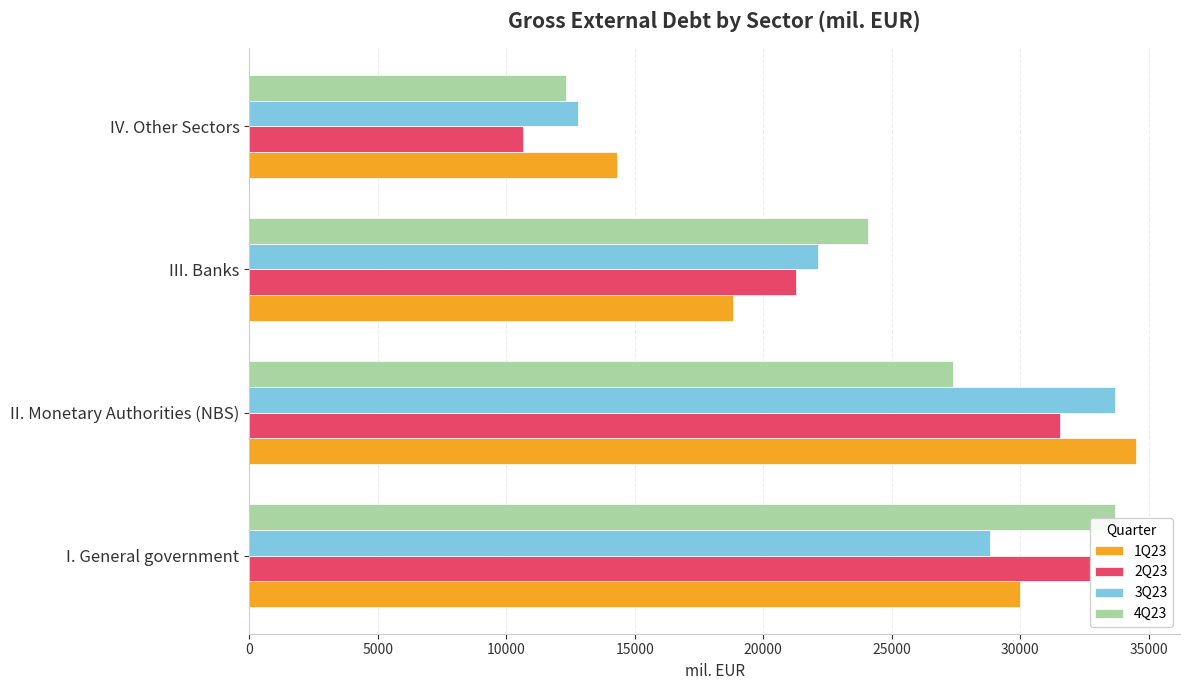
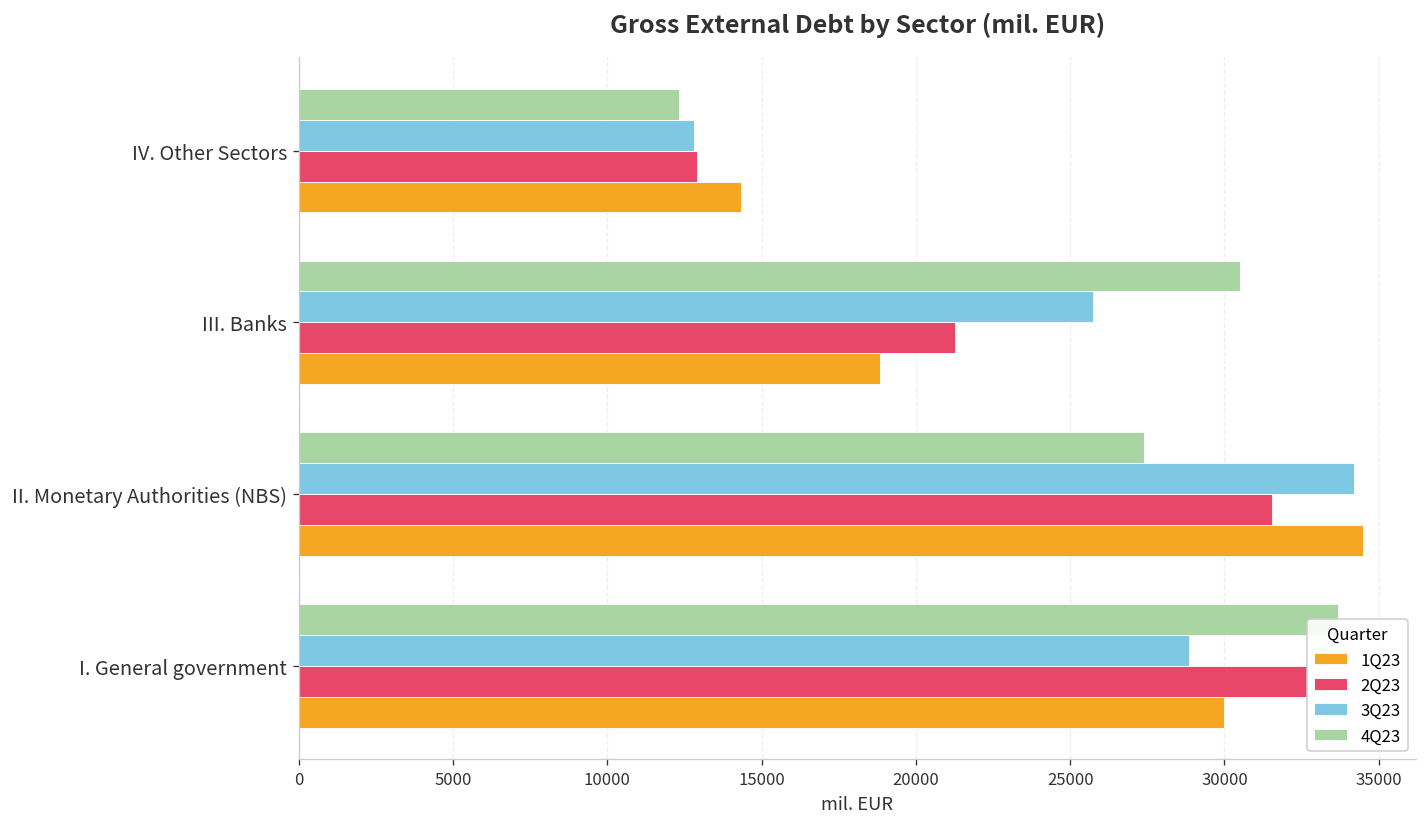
  {
    "1Q23": {
      "IV. Other Sectors": 14300,
      "III. Banks": 18800,
      "II. Monetary Authorities (NBS)": 34500,
      "I. General government": 30000
    },
    "2Q23": {
-     "IV. Other Sectors": 10600,
+     "IV. Other Sectors": 12900,
      "III. Banks": 21300,
      "II. Monetary Authorities (NBS)": 31500
    },
    "3Q23": {
      "IV. Other Sectors": 12800,
-     "III. Banks": 22100,
-     "II. Monetary Authorities (NBS)": 33700,
+     "III. Banks": 25800,
+     "II. Monetary Authorities (NBS)": 34200,
      "I. General government": 28800
    },
    "4Q23": {
      "IV. Other Sectors": 12300,
-     "III. Banks": 24100,
+     "III. Banks": 30500,
      "II. Monetary Authorities (NBS)": 27400,
      "I. General government": 33700
    }
  }
